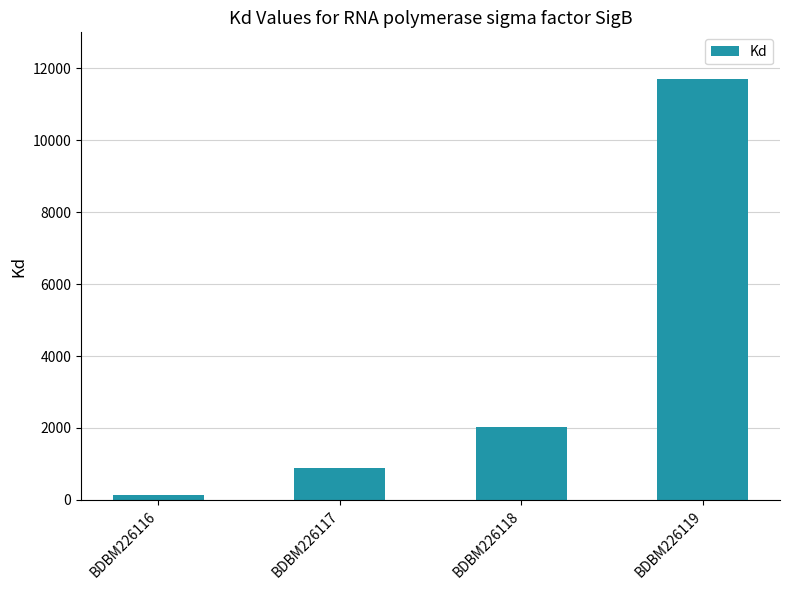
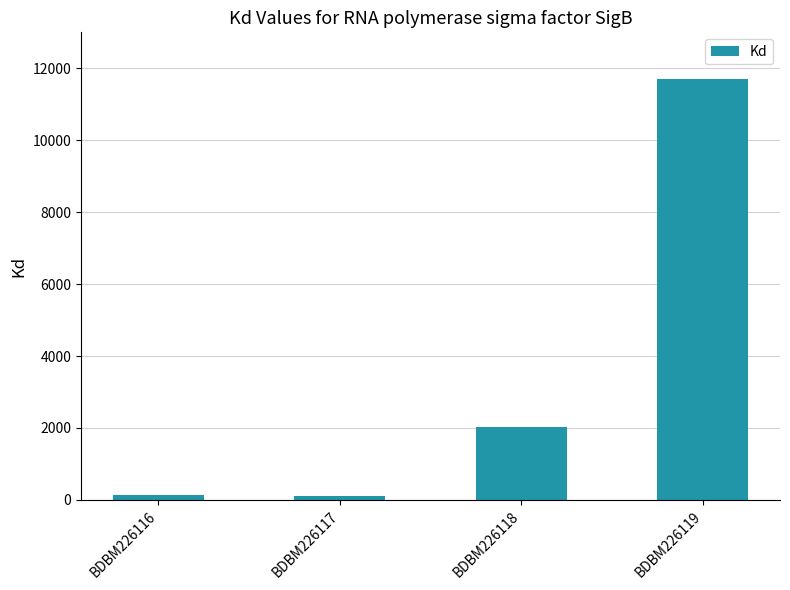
  {
    "BDBM226116": 100,
-   "BDBM226117": 900,
+   "BDBM226117": 100,
    "BDBM226118": 2000,
    "BDBM226119": 11700
  }
